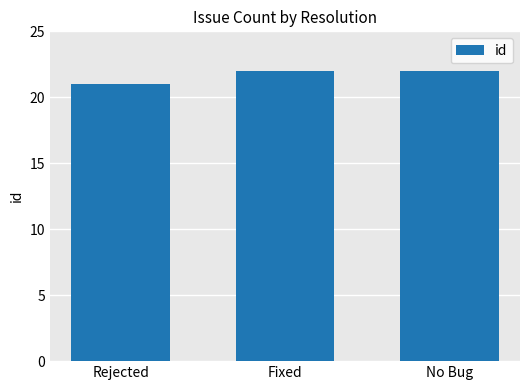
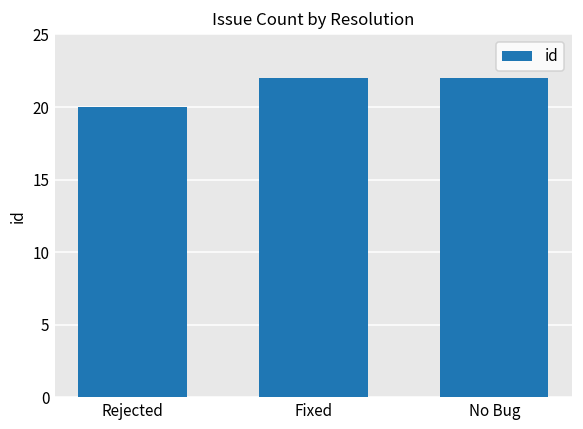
  {
-   "Rejected": 21,
+   "Rejected": 20,
    "Fixed": 22,
    "No Bug": 22
  }
